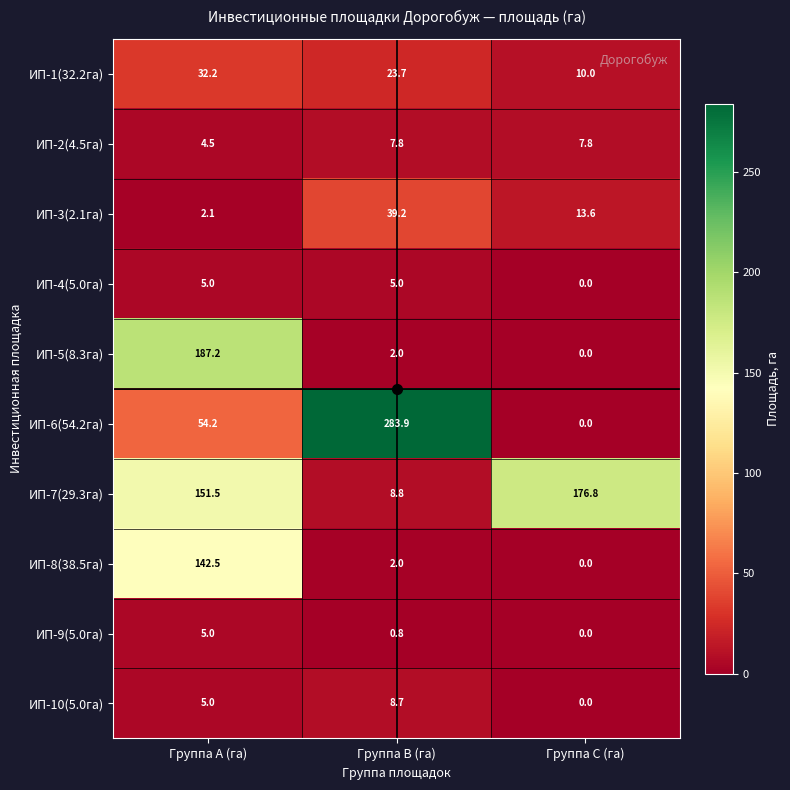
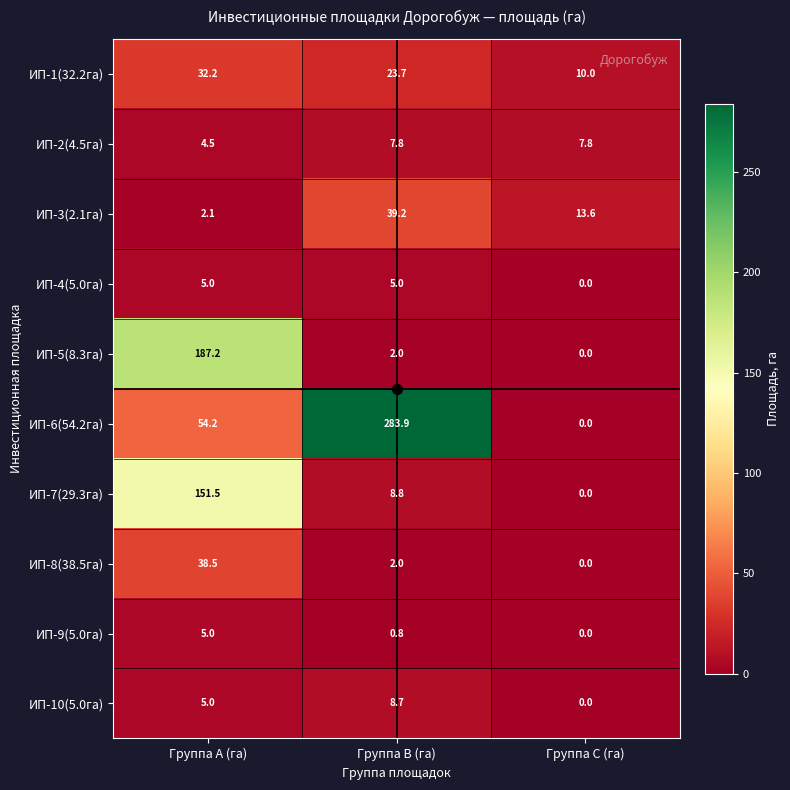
  {
    "ИП-1(32.2га)": {
      "Группа A (га)": 32.2,
      "Группа B (га)": 23.7
    },
    "ИП-2(4.5га)": {
      "Группа A (га)": 4.5,
      "Группа B (га)": 7.8,
      "Группа C (га)": 7.8
    },
    "ИП-3(2.1га)": {
      "Группа A (га)": 2.1,
      "Группа B (га)": 39.2,
      "Группа C (га)": 13.6
    },
    "ИП-4(5.0га)": {
      "Группа A (га)": 5.0,
      "Группа B (га)": 5.0,
      "Группа C (га)": 0.0
    },
    "ИП-5(8.3га)": {
      "Группа A (га)": 187.2,
      "Группа B (га)": 2.0,
      "Группа C (га)": 0.0
    },
    "ИП-6(54.2га)": {
      "Группа A (га)": 54.2,
      "Группа B (га)": 283.9,
      "Группа C (га)": 0.0
    },
    "ИП-7(29.3га)": {
      "Группа A (га)": 151.5,
      "Группа B (га)": 8.8,
-     "Группа C (га)": 176.8
+     "Группа C (га)": 0.0
    },
    "ИП-8(38.5га)": {
-     "Группа A (га)": 142.5,
+     "Группа A (га)": 38.5,
      "Группа B (га)": 2.0,
      "Группа C (га)": 0.0
    },
    "ИП-9(5.0га)": {
      "Группа A (га)": 5.0,
      "Группа B (га)": 0.8,
      "Группа C (га)": 0.0
    },
    "ИП-10(5.0га)": {
      "Группа A (га)": 5.0,
      "Группа B (га)": 8.7,
      "Группа C (га)": 0.0
    }
  }
